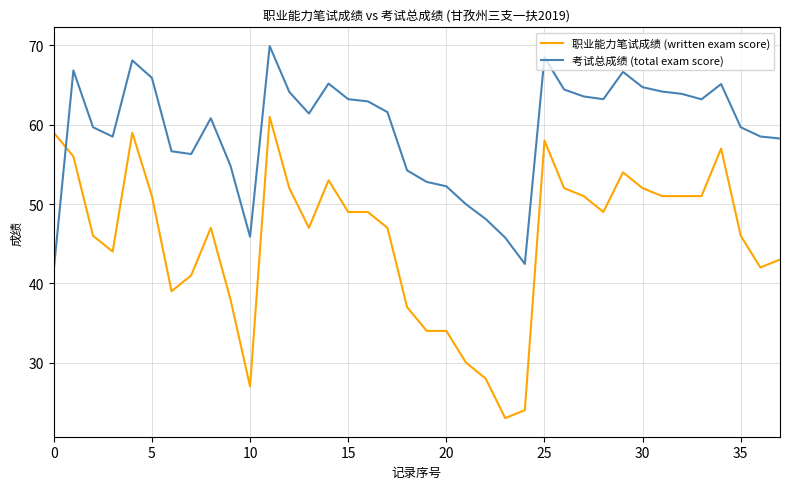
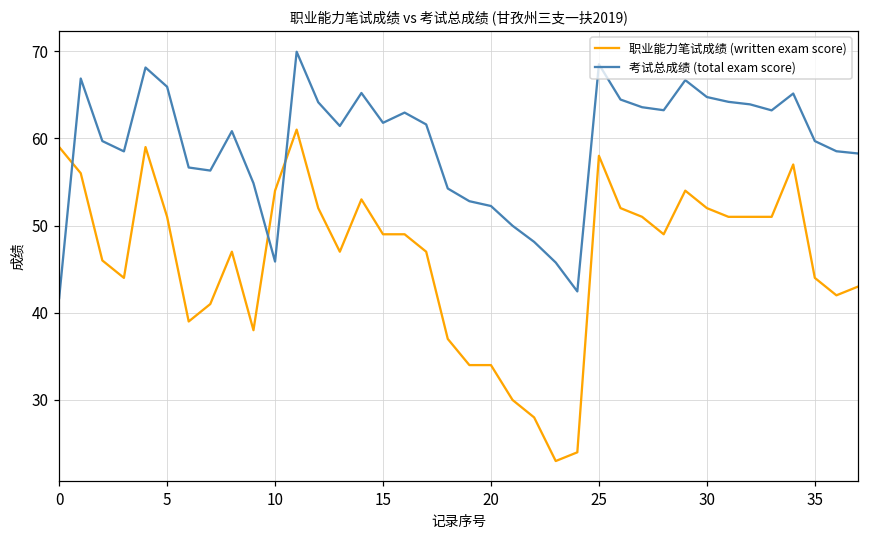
  {
    "职业能力笔试成绩 (written exam score)": {
      "0": 59,
      "5": 51,
-     "10": 27,
+     "10": 54,
      "15": 49,
      "20": 34,
      "25": 58,
      "30": 52,
-     "35": 46
+     "35": 44
    },
    "考试总成绩 (total exam score)": {
      "0": 42,
      "5": 66,
      "10": 46,
-     "15": 63,
+     "15": 62,
      "20": 52,
      "30": 65,
      "35": 60
    }
  }
